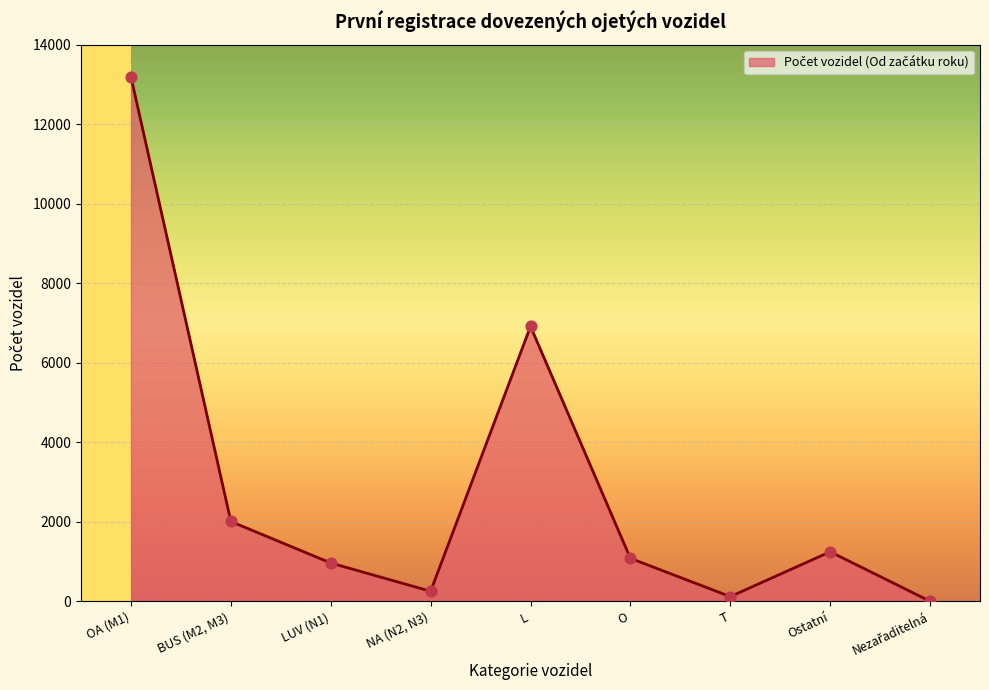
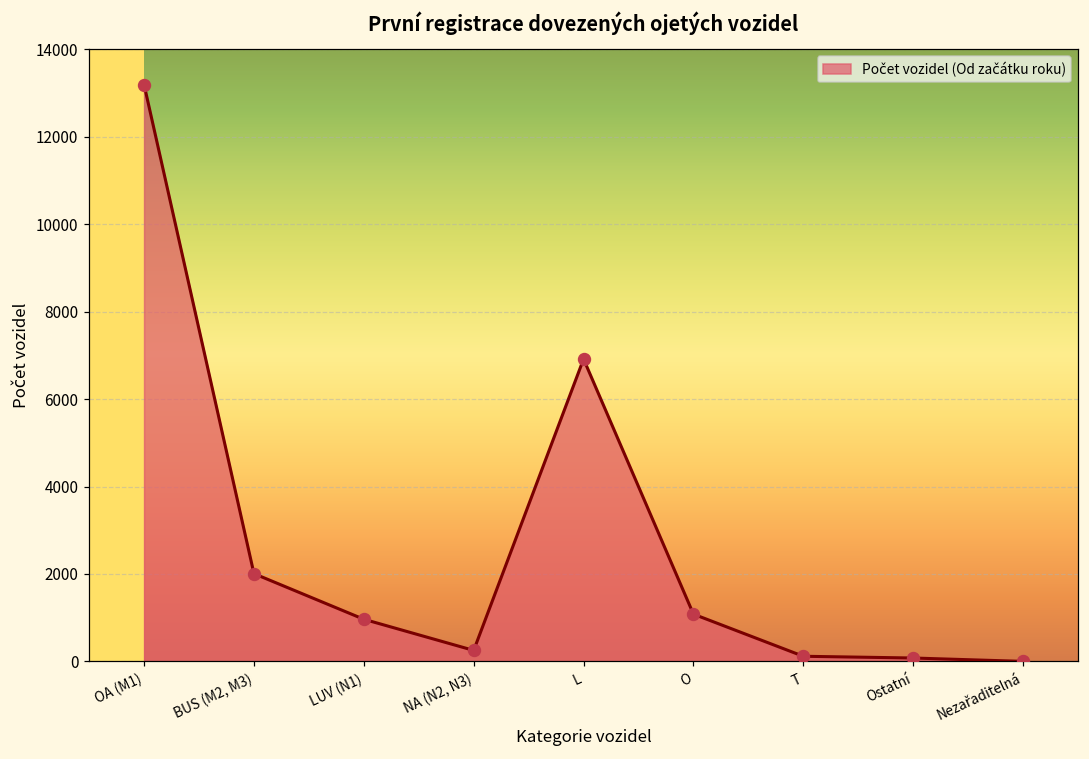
  {
    "OA (M1)": 13200,
    "BUS (M2, M3)": 2000,
    "LUV (N1)": 1000,
    "NA (N2, N3)": 300,
    "L": 6900,
    "O": 1100,
    "T": 100,
-   "Ostatní": 1200,
+   "Ostatní": 100,
    "Nezařaditelná": 0
  }
